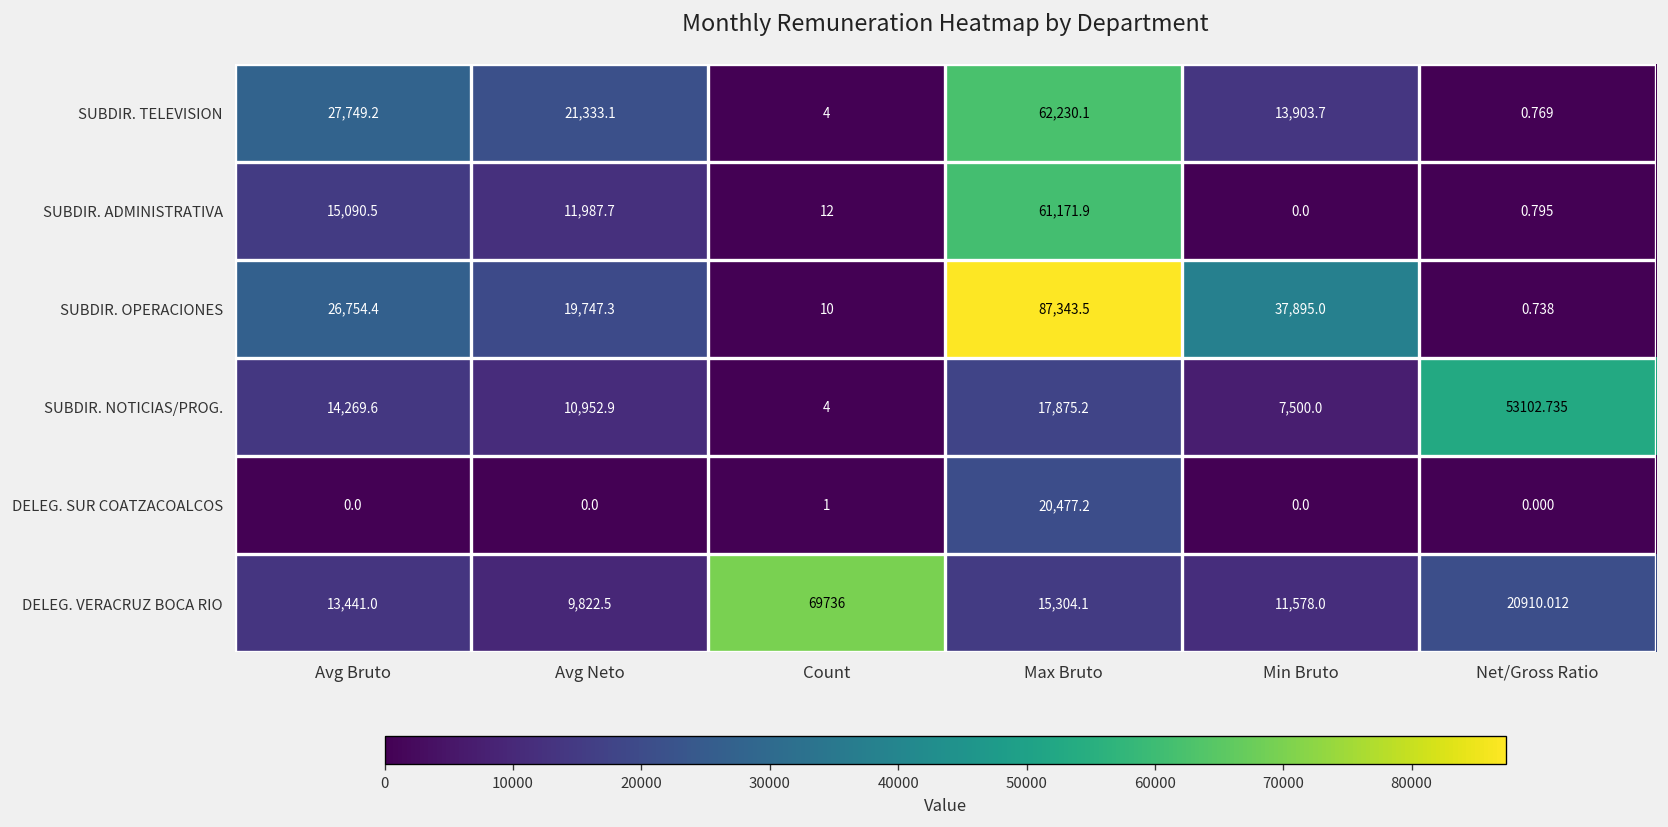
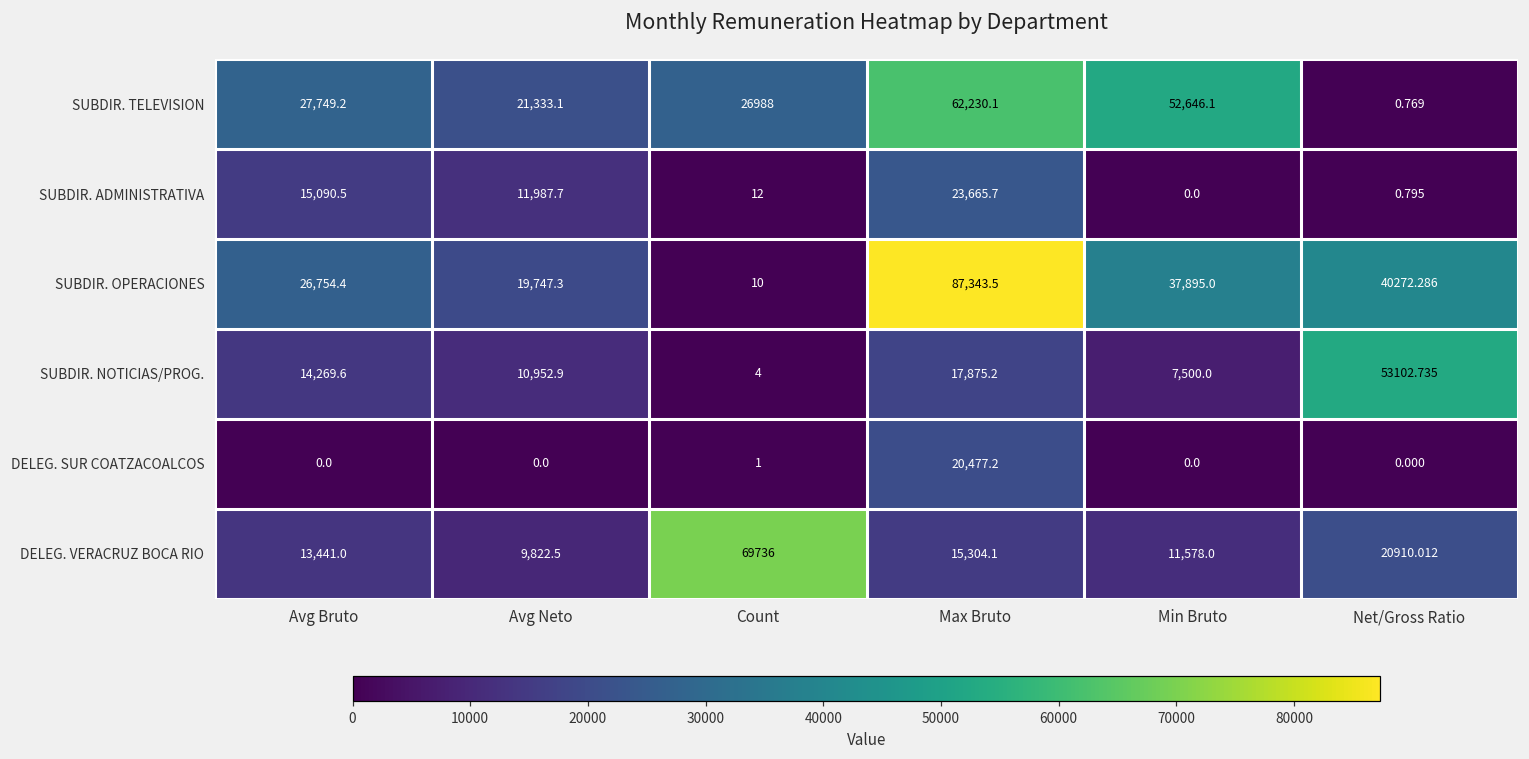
  {
    "SUBDIR. TELEVISION": {
      "Avg Bruto": "27,749.2",
      "Avg Neto": "21,333.1",
-     "Count": "4",
+     "Count": "26988",
      "Max Bruto": "62,230.1",
-     "Min Bruto": "13,903.7",
+     "Min Bruto": "52,646.1",
      "Net/Gross Ratio": "0.769"
    },
    "SUBDIR. ADMINISTRATIVA": {
      "Avg Bruto": "15,090.5",
      "Avg Neto": "11,987.7",
      "Count": "12",
-     "Max Bruto": "61,171.9",
+     "Max Bruto": "23,665.7",
      "Min Bruto": "0.0",
      "Net/Gross Ratio": "0.795"
    },
    "SUBDIR. OPERACIONES": {
      "Avg Bruto": "26,754.4",
      "Avg Neto": "19,747.3",
      "Count": "10",
      "Max Bruto": "87,343.5",
      "Min Bruto": "37,895.0",
-     "Net/Gross Ratio": "0.738"
+     "Net/Gross Ratio": "40272.286"
    },
    "SUBDIR. NOTICIAS/PROG.": {
      "Avg Bruto": "14,269.6",
      "Avg Neto": "10,952.9",
      "Count": "4",
      "Max Bruto": "17,875.2",
      "Min Bruto": "7,500.0",
      "Net/Gross Ratio": "53102.735"
    },
    "DELEG. SUR COATZACOALCOS": {
      "Avg Bruto": "0.0",
      "Avg Neto": "0.0",
      "Count": "1",
      "Max Bruto": "20,477.2",
      "Min Bruto": "0.0",
      "Net/Gross Ratio": "0.000"
    },
    "DELEG. VERACRUZ BOCA RIO": {
      "Avg Bruto": "13,441.0",
      "Avg Neto": "9,822.5",
      "Count": "69736",
      "Max Bruto": "15,304.1",
      "Min Bruto": "11,578.0",
      "Net/Gross Ratio": "20910.012"
    }
  }
